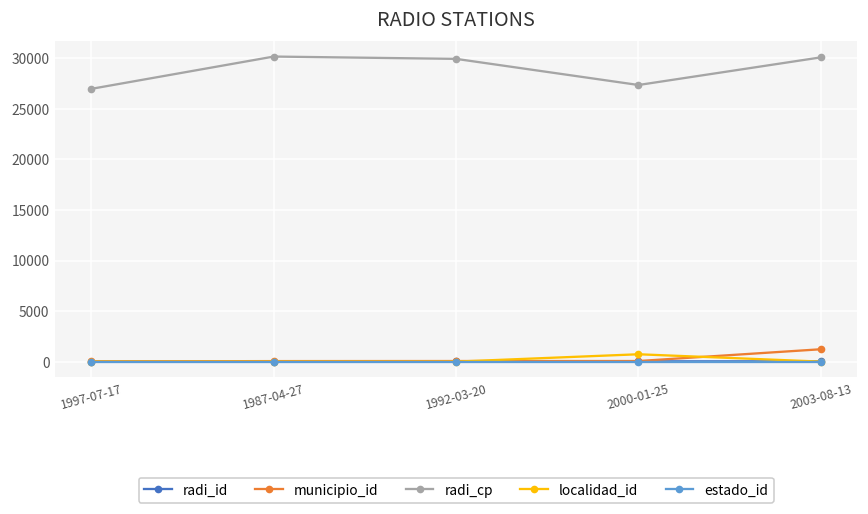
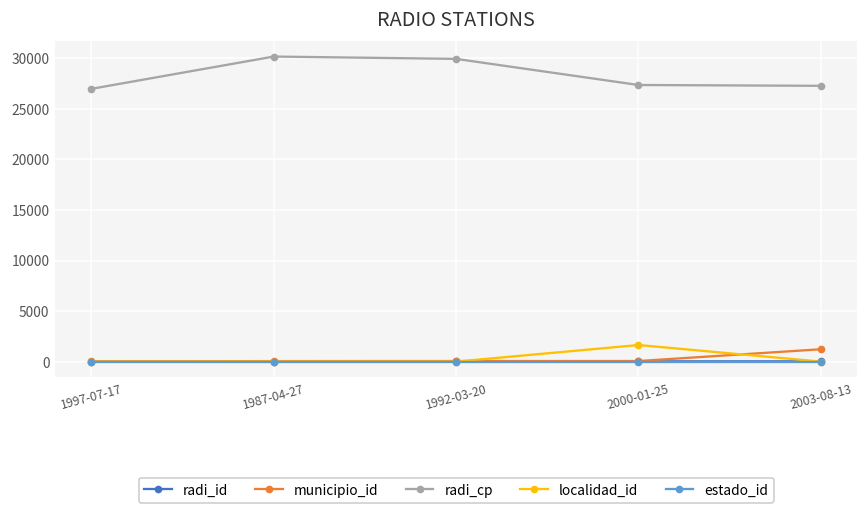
  {
    "municipio_id": {
      "2003-08-13": 1000
    },
    "radi_cp": {
      "1997-07-17": 27000,
      "1987-04-27": 30000,
      "1992-03-20": 30000,
      "2000-01-25": 27000,
-     "2003-08-13": 30000
+     "2003-08-13": 27000
    },
    "localidad_id": {
-     "2000-01-25": 1000
+     "2000-01-25": 2000
    }
  }
